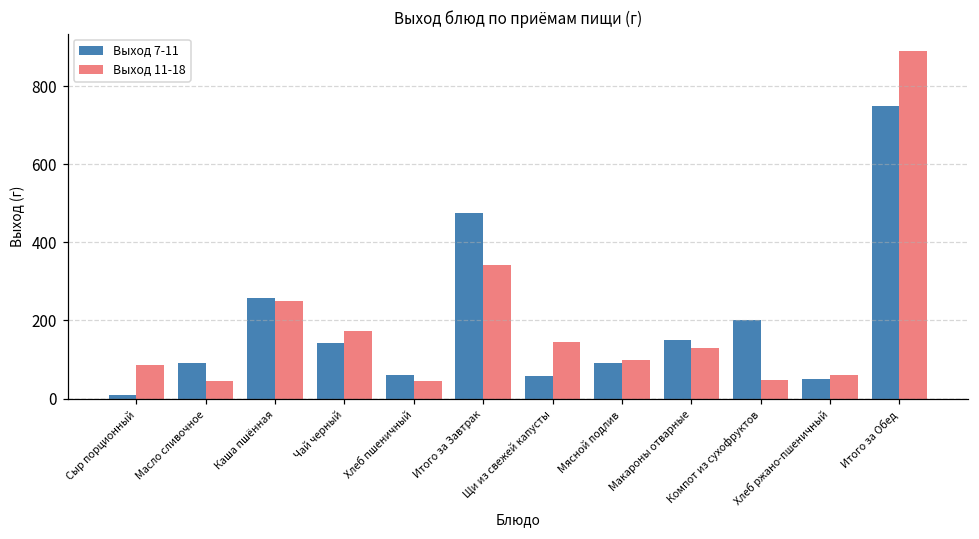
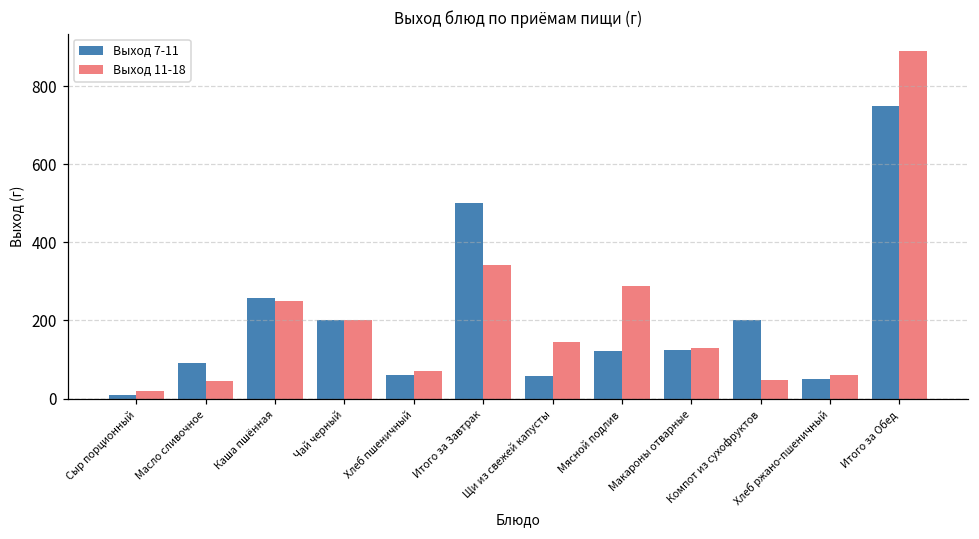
  {
    "Выход 7-11": {
      "Сыр порционный": 10,
      "Масло сливочное": 90,
      "Каша пшённая": 260,
-     "Чай черный": 140,
+     "Чай черный": 200,
      "Хлеб пшеничный": 60,
-     "Итого за Завтрак": 480,
+     "Итого за Завтрак": 500,
      "Щи из свежей капусты": 60,
-     "Мясной подлив": 90,
-     "Макароны отварные": 150,
+     "Мясной подлив": 120,
+     "Макароны отварные": 130,
      "Компот из сухофруктов": 200,
      "Хлеб ржано-пшеничный": 50,
      "Итого за Обед": 750
    },
    "Выход 11-18": {
-     "Сыр порционный": 90,
+     "Сыр порционный": 20,
      "Масло сливочное": 50,
      "Каша пшённая": 250,
-     "Чай черный": 170,
-     "Хлеб пшеничный": 40,
+     "Чай черный": 200,
+     "Хлеб пшеничный": 70,
      "Итого за Завтрак": 340,
      "Щи из свежей капусты": 150,
-     "Мясной подлив": 100,
+     "Мясной подлив": 290,
      "Макароны отварные": 130,
      "Компот из сухофруктов": 50,
      "Хлеб ржано-пшеничный": 60,
      "Итого за Обед": 890
    }
  }
